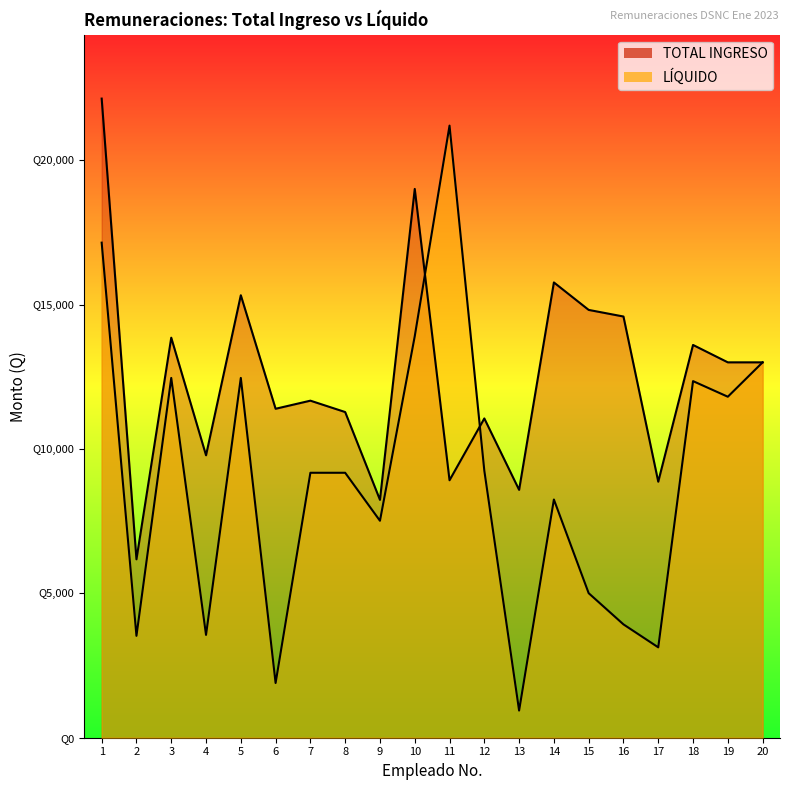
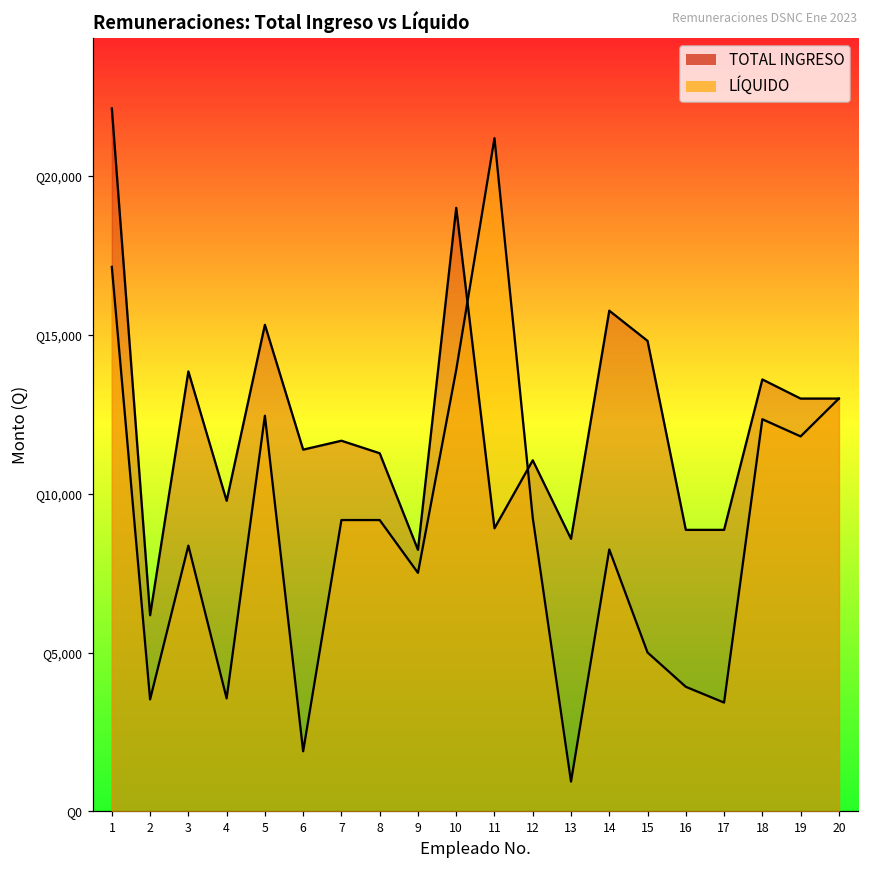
  {
    "TOTAL INGRESO": {
      "1": "Q22,100",
      "2": "Q6,200",
      "3": "Q13,900",
      "4": "Q9,800",
      "5": "Q15,300",
      "6": "Q11,400",
      "7": "Q11,700",
      "8": "Q11,300",
      "9": "Q8,200",
      "10": "Q19,000",
      "11": "Q8,900",
      "12": "Q11,100",
      "13": "Q8,600",
      "14": "Q15,800",
      "15": "Q14,800",
-     "16": "Q14,600",
+     "16": "Q8,900",
      "17": "Q8,900",
      "18": "Q13,600",
      "19": "Q13,000"
    },
    "LÍQUIDO": {
      "1": "Q17,100",
      "2": "Q3,500",
-     "3": "Q12,500",
+     "3": "Q8,400",
      "4": "Q3,600",
      "5": "Q12,500",
      "6": "Q1,900",
      "7": "Q9,200",
      "8": "Q9,200",
      "9": "Q7,500",
      "10": "Q13,900",
      "11": "Q21,200",
      "12": "Q9,200",
      "13": "Q900",
      "14": "Q8,200",
      "15": "Q5,000",
      "16": "Q3,900",
-     "17": "Q3,100",
+     "17": "Q3,400",
      "18": "Q12,400",
      "19": "Q11,800"
    }
  }
